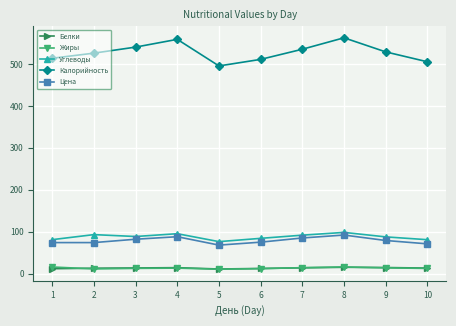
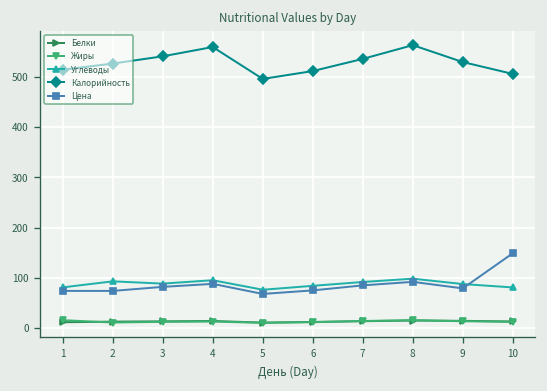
  {
    "Цена": {
      "1": 70,
      "2": 70,
      "3": 80,
      "4": 90,
      "5": 70,
      "6": 80,
      "7": 90,
      "8": 90,
      "9": 80,
-     "10": 70
+     "10": 150
    }
  }
